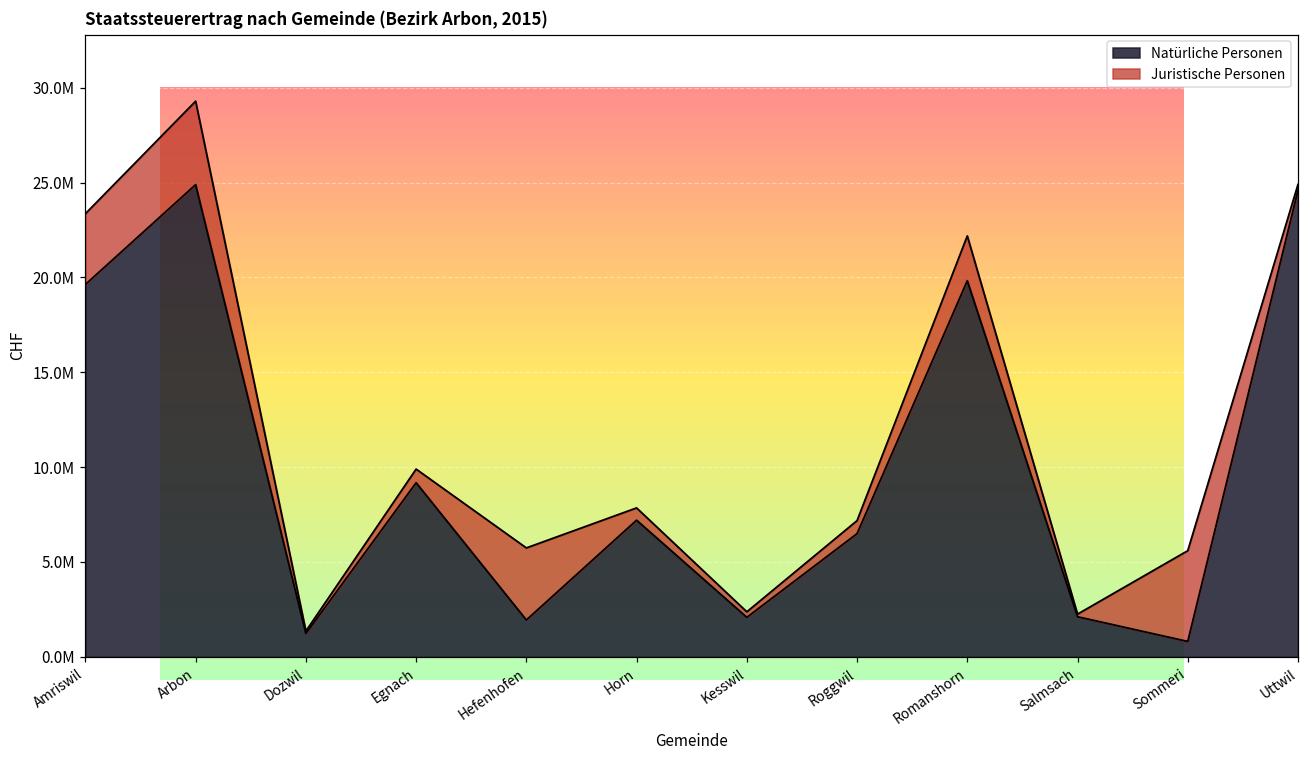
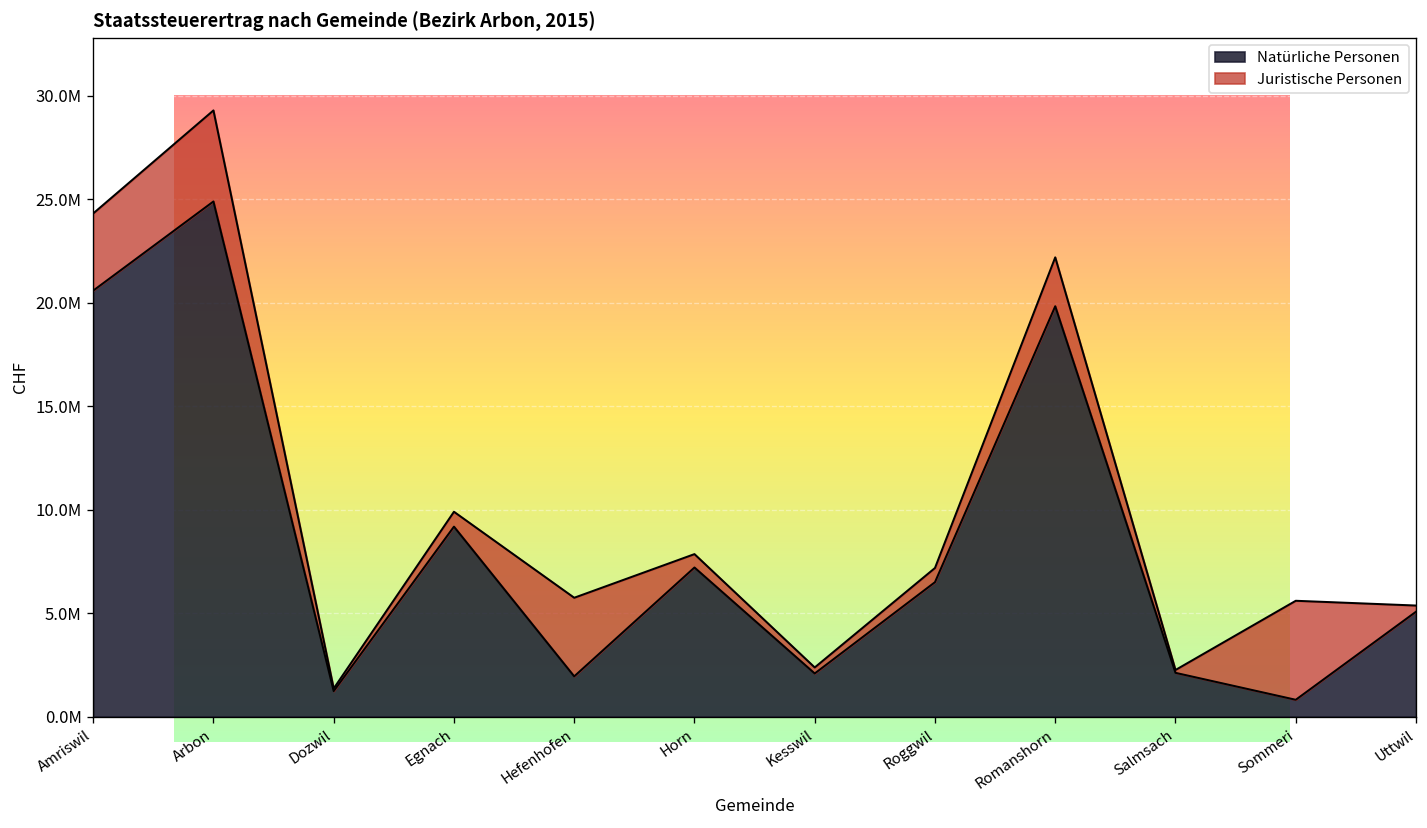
  {
    "Staatssteuerertrag nach Gemeinde (Bezirk Arbon, 2015)": {
      "Natürliche Personen": {
-       "Amriswil": 19600000,
+       "Amriswil": 20600000,
        "Hefenhofen": 1900000,
        "Romanshorn": 19800000,
        "Sommeri": 800000,
-       "Uttwil": 24600000
+       "Uttwil": 5100000
      },
      "Juristische Personen": {
        "Amriswil": 3700000,
        "Hefenhofen": 3800000,
        "Romanshorn": 2400000,
        "Sommeri": 4800000,
        "Uttwil": 300000
      }
    }
  }
